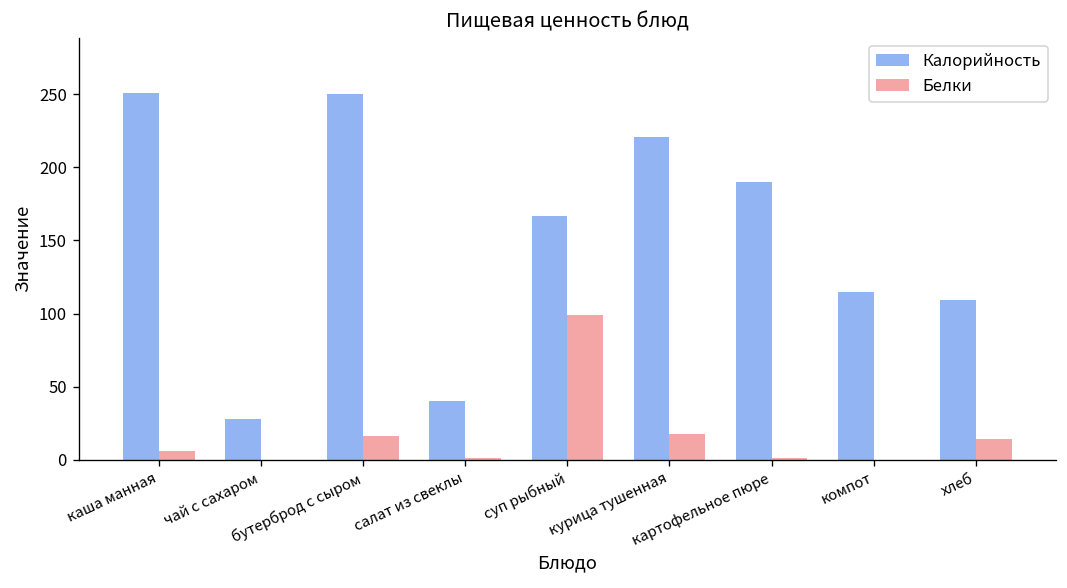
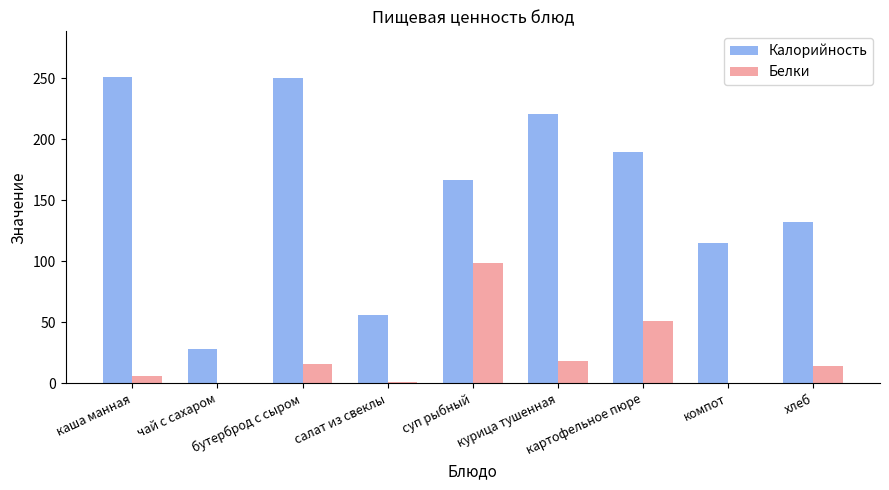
  {
    "Калорийность": {
      "каша манная": 251,
      "чай с сахаром": 28,
      "бутерброд с сыром": 250,
-     "салат из свеклы": 40,
+     "салат из свеклы": 56,
      "суп рыбный": 167,
      "курица тушенная": 221,
      "картофельное пюре": 190,
      "компот": 115,
-     "хлеб": 109
+     "хлеб": 132
    },
    "Белки": {
      "каша манная": 6,
      "чай с сахаром": 0,
      "бутерброд с сыром": 16,
      "суп рыбный": 99,
      "курица тушенная": 18,
-     "картофельное пюре": 1,
+     "картофельное пюре": 51,
      "компот": 0,
      "хлеб": 14
    }
  }
